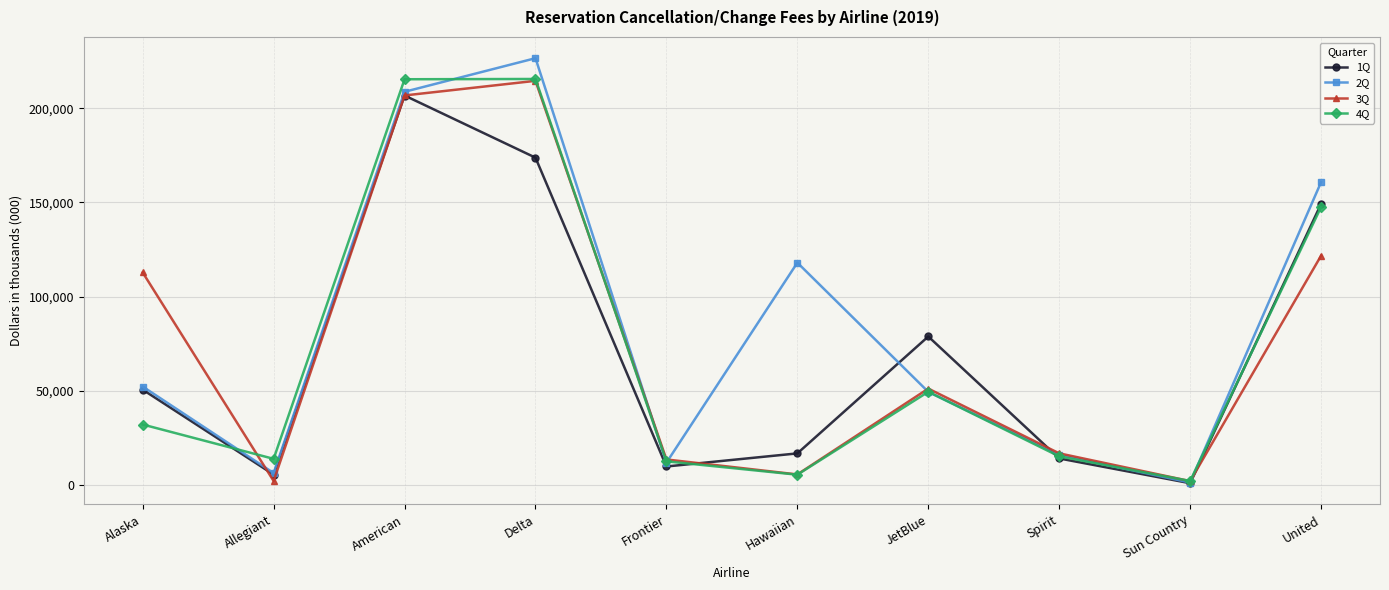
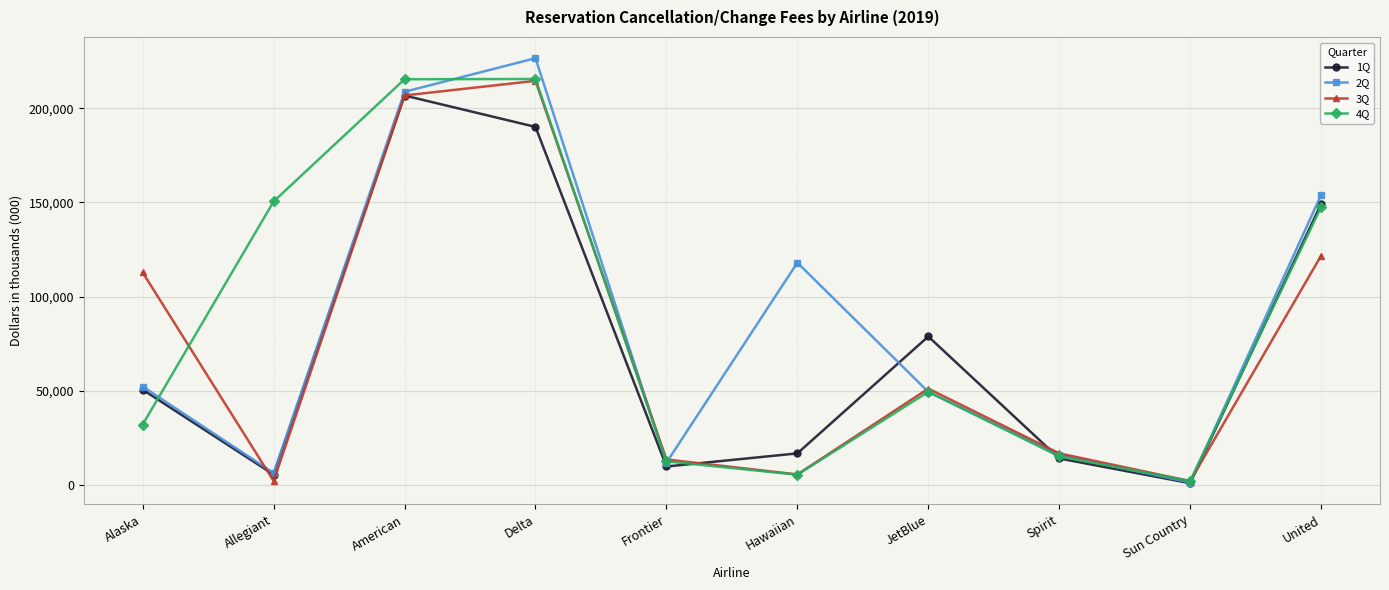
  {
    "1Q": {
      "Alaska": "51,000",
-     "Delta": "174,000",
+     "Delta": "190,000",
      "Frontier": "10,000",
      "Hawaiian": "17,000",
      "JetBlue": "79,000",
      "United": "149,000"
    },
    "2Q": {
      "Alaska": "52,000",
      "American": "209,000",
      "Delta": "226,000",
      "Hawaiian": "118,000",
-     "United": "161,000"
+     "United": "154,000"
    },
    "3Q": {
      "Alaska": "113,000",
      "Allegiant": "2,000",
      "JetBlue": "51,000",
      "United": "122,000"
    },
    "4Q": {
      "Alaska": "32,000",
-     "Allegiant": "14,000",
+     "Allegiant": "151,000",
      "American": "215,000",
      "United": "148,000"
    }
  }
